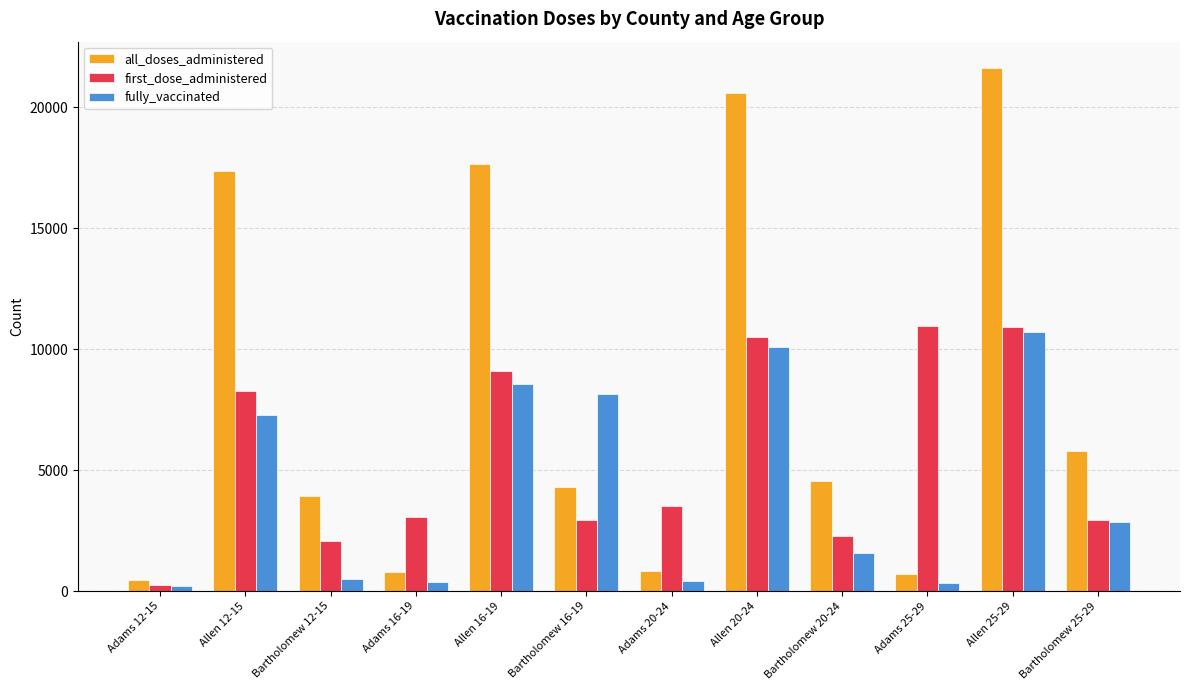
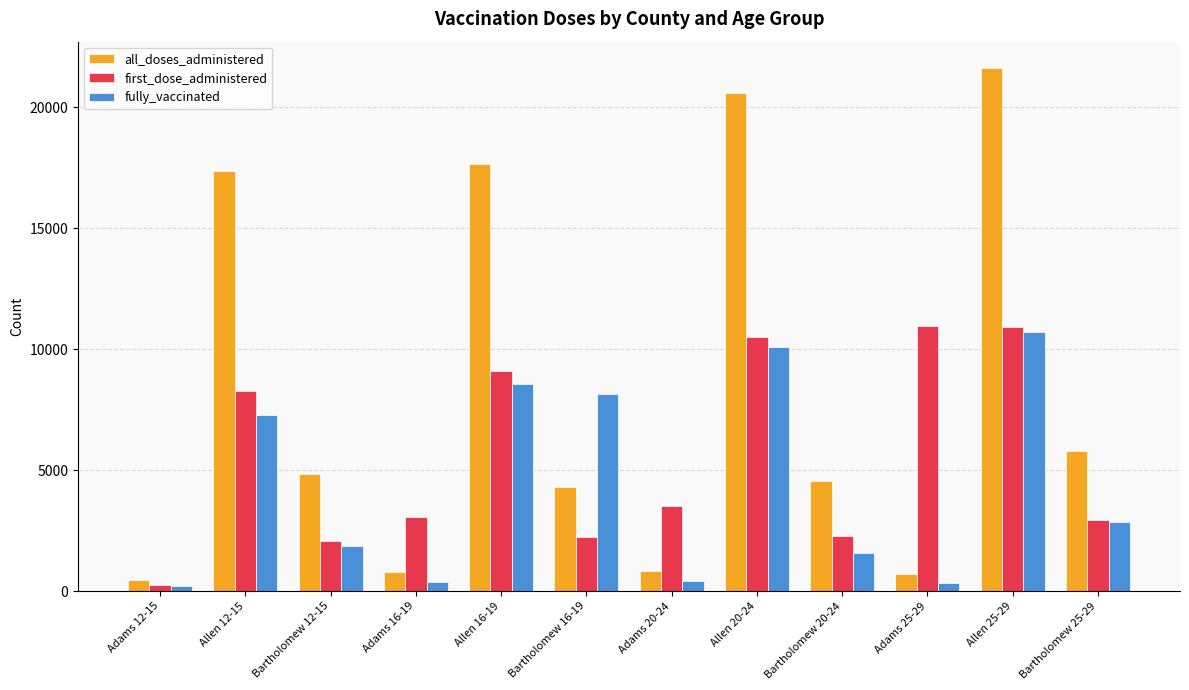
  {
    "all_doses_administered": {
      "Adams 12-15": 500,
      "Allen 12-15": 17400,
-     "Bartholomew 12-15": 3900,
+     "Bartholomew 12-15": 4800,
      "Adams 16-19": 800,
      "Allen 16-19": 17700,
      "Bartholomew 16-19": 4300,
      "Adams 20-24": 800,
      "Allen 20-24": 20600,
      "Bartholomew 20-24": 4600,
      "Adams 25-29": 700,
      "Allen 25-29": 21600,
      "Bartholomew 25-29": 5800
    },
    "first_dose_administered": {
      "Adams 12-15": 300,
      "Allen 12-15": 8300,
      "Bartholomew 12-15": 2100,
      "Adams 16-19": 3100,
      "Allen 16-19": 9100,
-     "Bartholomew 16-19": 2900,
+     "Bartholomew 16-19": 2200,
      "Adams 20-24": 3500,
      "Allen 20-24": 10500,
      "Bartholomew 20-24": 2300,
      "Adams 25-29": 10900,
      "Allen 25-29": 10900,
      "Bartholomew 25-29": 2900
    },
    "fully_vaccinated": {
      "Adams 12-15": 200,
      "Allen 12-15": 7300,
-     "Bartholomew 12-15": 500,
+     "Bartholomew 12-15": 1900,
      "Adams 16-19": 400,
      "Allen 16-19": 8600,
      "Bartholomew 16-19": 8200,
      "Adams 20-24": 400,
      "Allen 20-24": 10100,
      "Bartholomew 20-24": 1600,
      "Adams 25-29": 300,
      "Allen 25-29": 10700,
      "Bartholomew 25-29": 2900
    }
  }
